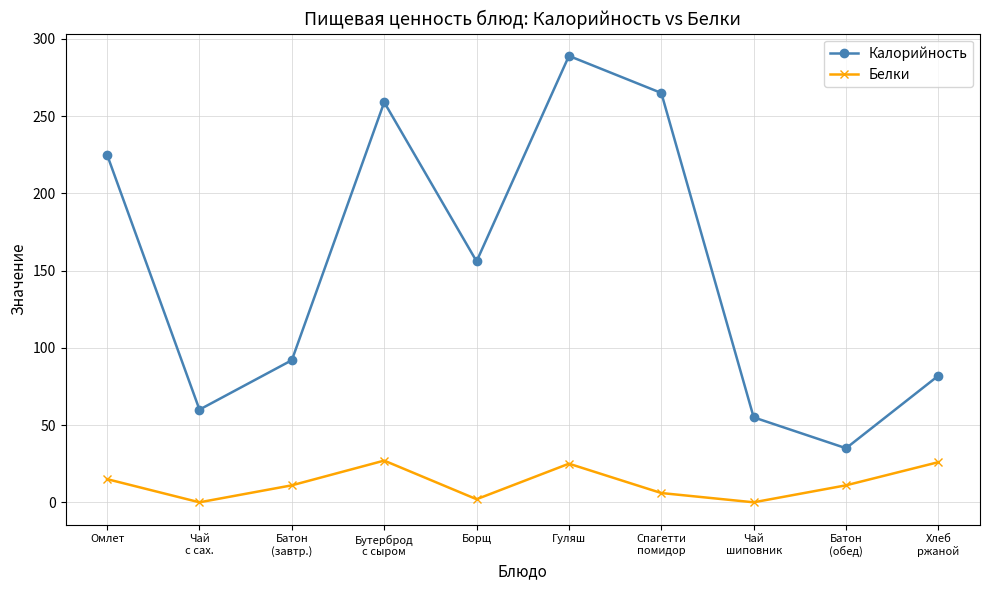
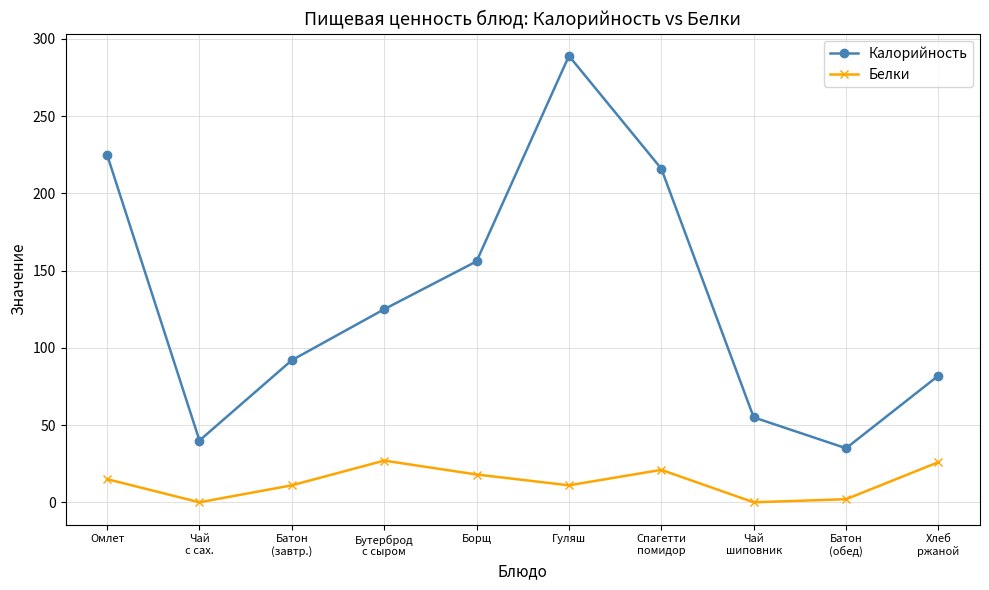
  {
    "Калорийность": {
      "Омлет": 225,
-     "Чай с сах.": 60,
+     "Чай с сах.": 40,
      "Батон (завтр.)": 92,
-     "Бутерброд с сыром": 259,
+     "Бутерброд с сыром": 125,
      "Борщ": 156,
      "Гуляш": 289,
-     "Спагетти помидор": 265,
+     "Спагетти помидор": 216,
      "Чай шиповник": 55,
      "Батон (обед)": 35,
      "Хлеб ржаной": 82
    },
    "Белки": {
      "Омлет": 15,
      "Чай с сах.": 0,
      "Батон (завтр.)": 11,
      "Бутерброд с сыром": 27,
-     "Борщ": 2,
-     "Гуляш": 25,
-     "Спагетти помидор": 6,
+     "Борщ": 18,
+     "Гуляш": 11,
+     "Спагетти помидор": 21,
      "Чай шиповник": 0,
-     "Батон (обед)": 11,
+     "Батон (обед)": 2,
      "Хлеб ржаной": 26
    }
  }
